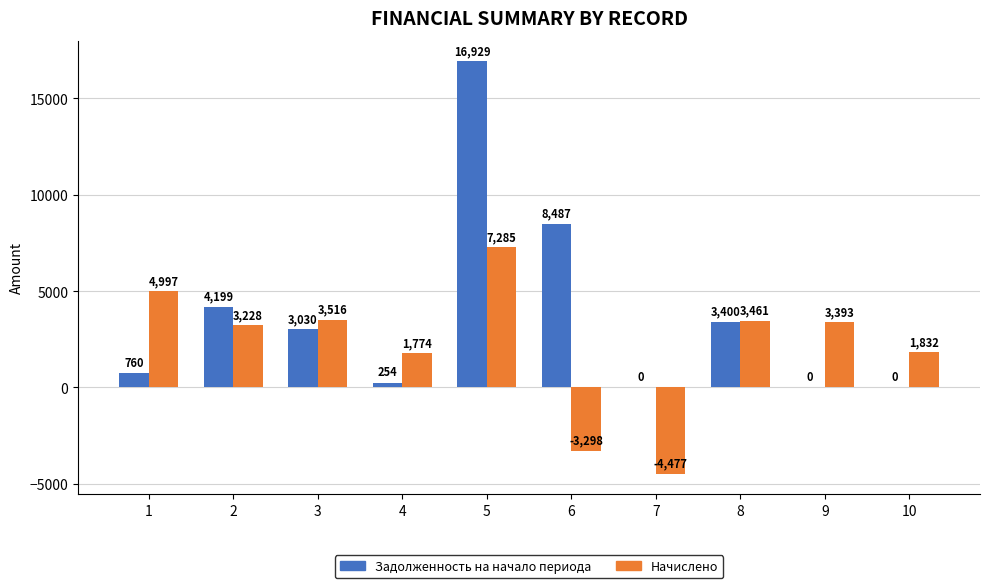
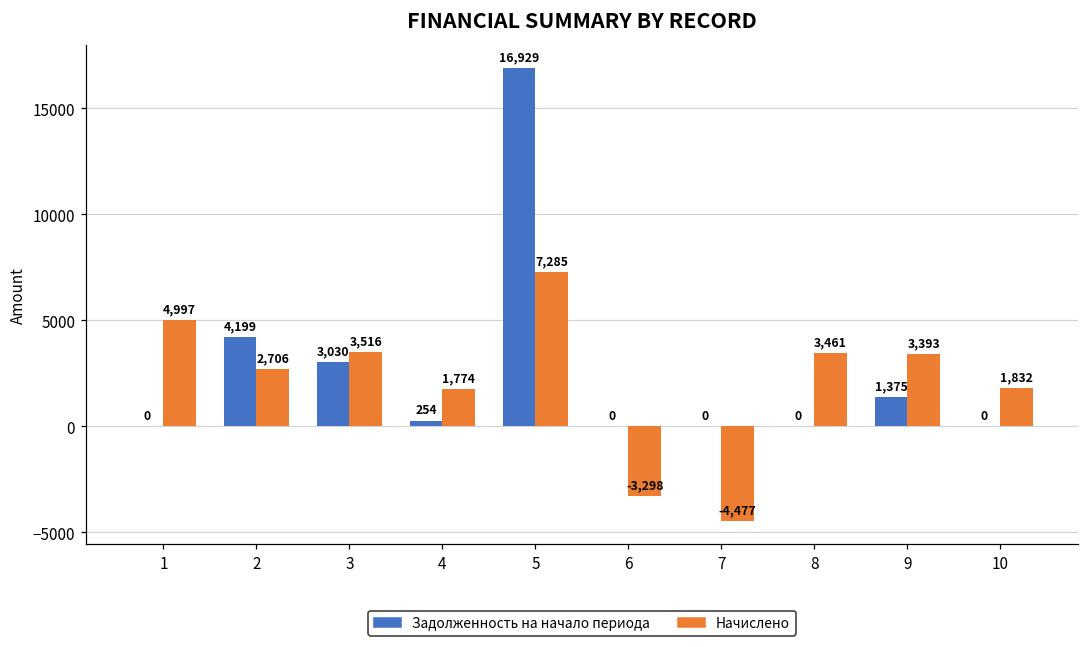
  {
    "Задолженность на начало периода": {
-     "1": "760",
+     "1": "0",
      "2": "4,199",
      "3": "3,030",
      "4": "254",
      "5": "16,929",
-     "6": "8,487",
+     "6": "0",
      "7": "0",
-     "8": "3,400",
-     "9": "0",
+     "8": "0",
+     "9": "1,375",
      "10": "0"
    },
    "Начислено": {
      "1": "4,997",
-     "2": "3,228",
+     "2": "2,706",
      "3": "3,516",
      "4": "1,774",
      "5": "7,285",
      "6": "-3,298",
      "7": "-4,477",
      "8": "3,461",
      "9": "3,393",
      "10": "1,832"
    }
  }
